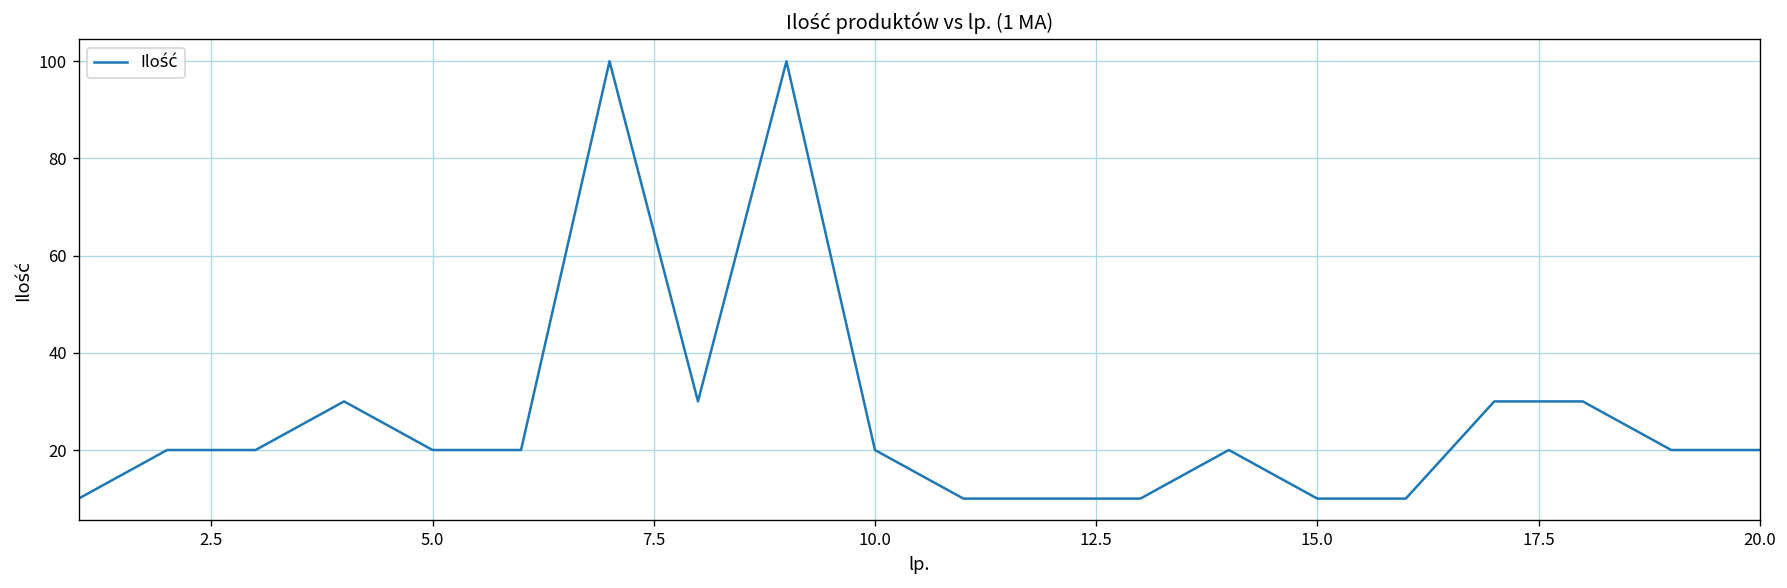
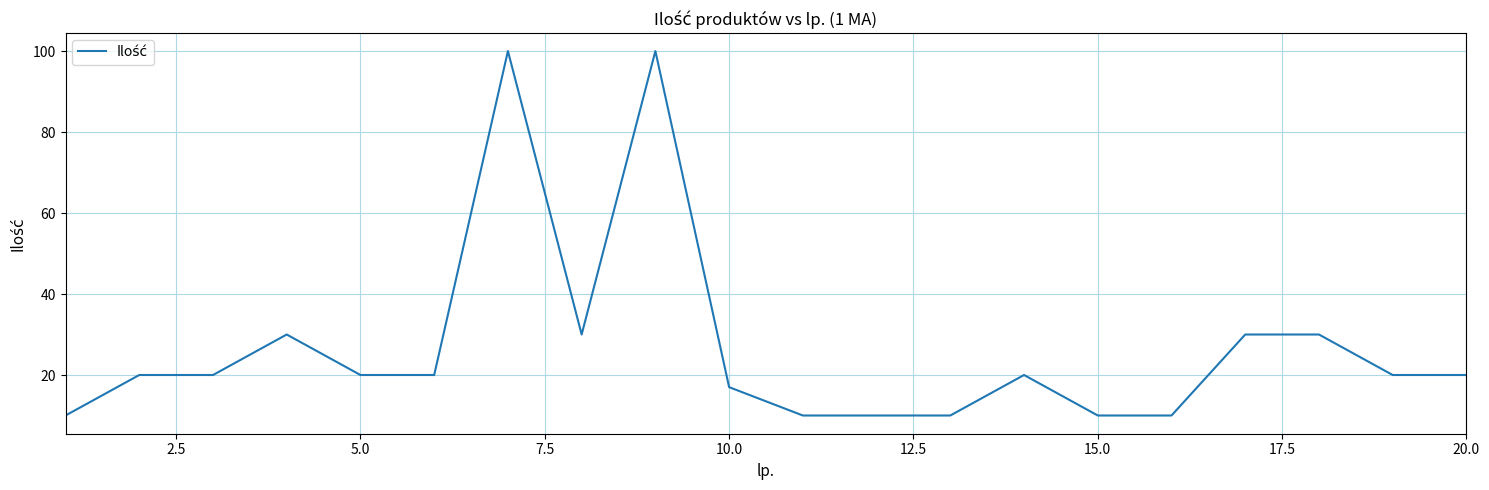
  {
    "5.0": 20,
-   "10.0": 20,
+   "10.0": 17,
    "15.0": 10,
    "20.0": 20
  }
